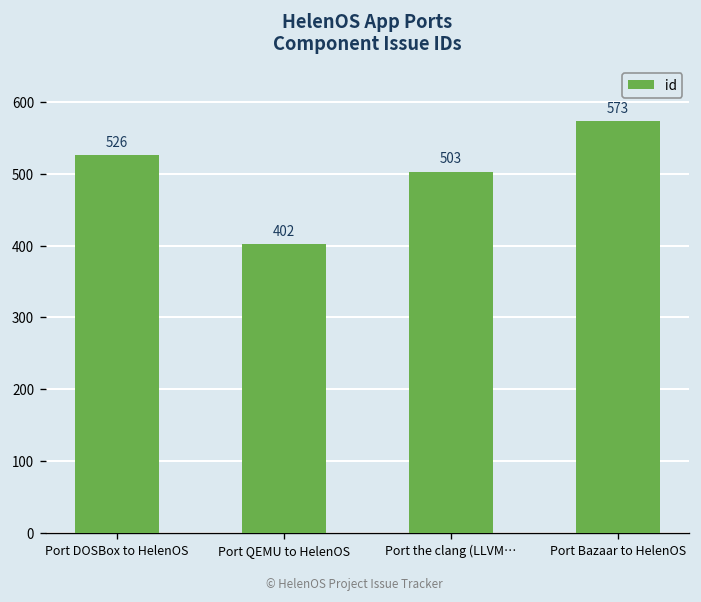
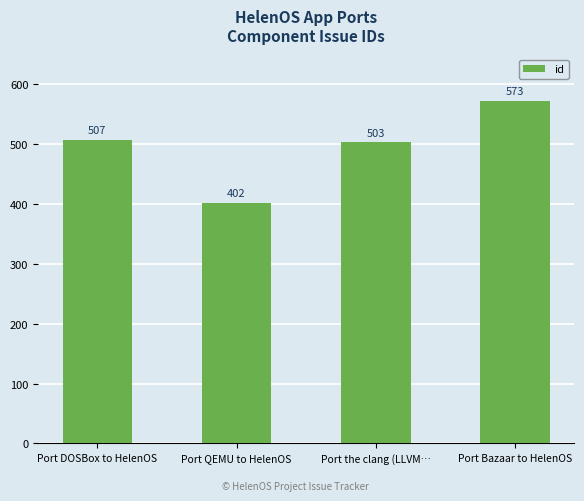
  {
-   "Port DOSBox to HelenOS": 526,
+   "Port DOSBox to HelenOS": 507,
    "Port QEMU to HelenOS": 402,
    "Port the clang (LLVM…": 503,
    "Port Bazaar to HelenOS": 573
  }
